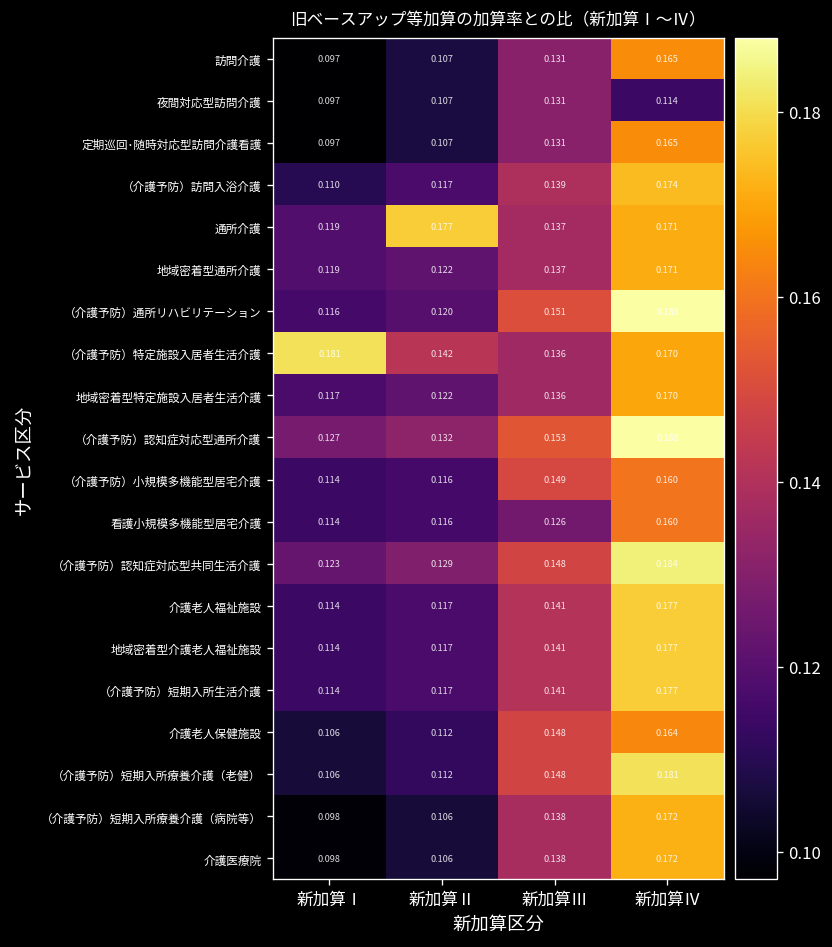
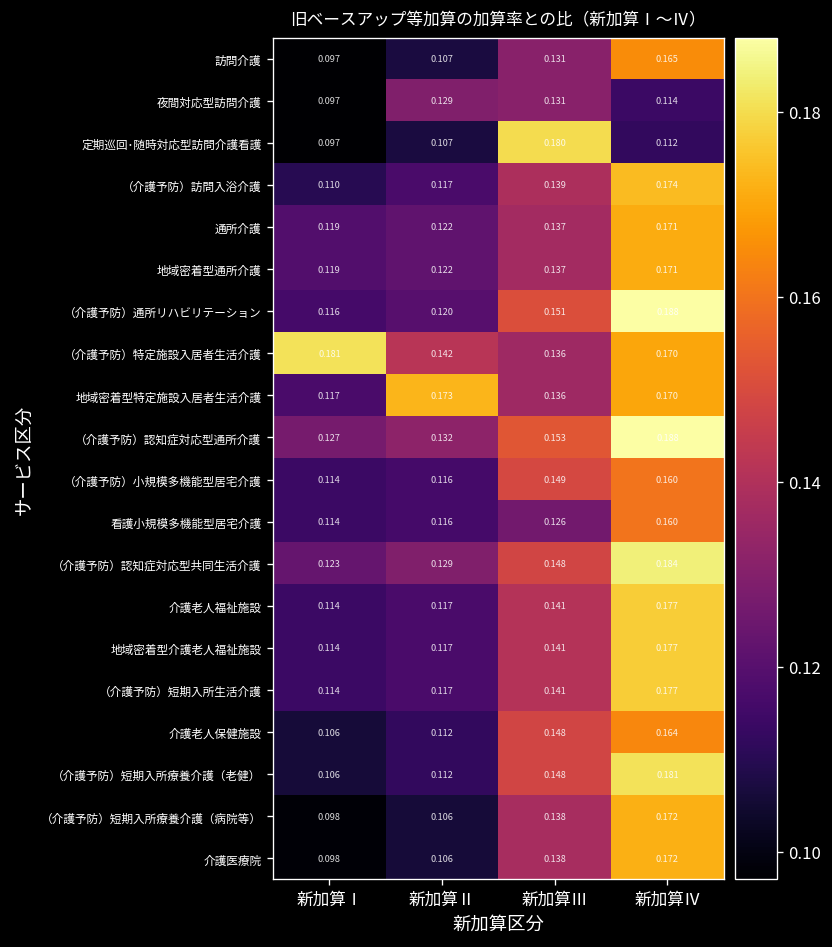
  {
    "訪問介護": {
      "新加算Ⅰ": 0.097,
      "新加算Ⅱ": 0.107,
      "新加算Ⅲ": 0.131,
      "新加算Ⅳ": 0.165
    },
    "夜間対応型訪問介護": {
      "新加算Ⅰ": 0.097,
-     "新加算Ⅱ": 0.107,
+     "新加算Ⅱ": 0.129,
      "新加算Ⅲ": 0.131,
      "新加算Ⅳ": 0.114
    },
    "定期巡回･随時対応型訪問介護看護": {
      "新加算Ⅰ": 0.097,
      "新加算Ⅱ": 0.107,
-     "新加算Ⅲ": 0.131,
-     "新加算Ⅳ": 0.165
+     "新加算Ⅲ": 0.180,
+     "新加算Ⅳ": 0.112
    },
    "（介護予防）訪問入浴介護": {
      "新加算Ⅰ": 0.110,
      "新加算Ⅱ": 0.117,
      "新加算Ⅲ": 0.139,
      "新加算Ⅳ": 0.174
    },
    "通所介護": {
      "新加算Ⅰ": 0.119,
-     "新加算Ⅱ": 0.177,
+     "新加算Ⅱ": 0.122,
      "新加算Ⅲ": 0.137,
      "新加算Ⅳ": 0.171
    },
    "地域密着型通所介護": {
      "新加算Ⅰ": 0.119,
      "新加算Ⅱ": 0.122,
      "新加算Ⅲ": 0.137,
      "新加算Ⅳ": 0.171
    },
    "（介護予防）通所リハビリテーション": {
      "新加算Ⅰ": 0.116,
      "新加算Ⅱ": 0.120,
      "新加算Ⅲ": 0.151,
      "新加算Ⅳ": 0.188
    },
    "（介護予防）特定施設入居者生活介護": {
      "新加算Ⅰ": 0.181,
      "新加算Ⅱ": 0.142,
      "新加算Ⅲ": 0.136,
      "新加算Ⅳ": 0.170
    },
    "地域密着型特定施設入居者生活介護": {
      "新加算Ⅰ": 0.117,
-     "新加算Ⅱ": 0.122,
+     "新加算Ⅱ": 0.173,
      "新加算Ⅲ": 0.136,
      "新加算Ⅳ": 0.170
    },
    "（介護予防）認知症対応型通所介護": {
      "新加算Ⅰ": 0.127,
      "新加算Ⅱ": 0.132,
      "新加算Ⅲ": 0.153,
      "新加算Ⅳ": 0.188
    },
    "（介護予防）小規模多機能型居宅介護": {
      "新加算Ⅰ": 0.114,
      "新加算Ⅱ": 0.116,
      "新加算Ⅲ": 0.149,
      "新加算Ⅳ": 0.160
    },
    "看護小規模多機能型居宅介護": {
      "新加算Ⅰ": 0.114,
      "新加算Ⅱ": 0.116,
      "新加算Ⅲ": 0.126,
      "新加算Ⅳ": 0.160
    },
    "（介護予防）認知症対応型共同生活介護": {
      "新加算Ⅰ": 0.123,
      "新加算Ⅱ": 0.129,
      "新加算Ⅲ": 0.148,
      "新加算Ⅳ": 0.184
    },
    "介護老人福祉施設": {
      "新加算Ⅰ": 0.114,
      "新加算Ⅱ": 0.117,
      "新加算Ⅲ": 0.141,
      "新加算Ⅳ": 0.177
    },
    "地域密着型介護老人福祉施設": {
      "新加算Ⅰ": 0.114,
      "新加算Ⅱ": 0.117,
      "新加算Ⅲ": 0.141,
      "新加算Ⅳ": 0.177
    },
    "（介護予防）短期入所生活介護": {
      "新加算Ⅰ": 0.114,
      "新加算Ⅱ": 0.117,
      "新加算Ⅲ": 0.141,
      "新加算Ⅳ": 0.177
    },
    "介護老人保健施設": {
      "新加算Ⅰ": 0.106,
      "新加算Ⅱ": 0.112,
      "新加算Ⅲ": 0.148,
      "新加算Ⅳ": 0.164
    },
    "（介護予防）短期入所療養介護（老健）": {
      "新加算Ⅰ": 0.106,
      "新加算Ⅱ": 0.112,
      "新加算Ⅲ": 0.148,
      "新加算Ⅳ": 0.181
    },
    "（介護予防）短期入所療養介護（病院等）": {
      "新加算Ⅰ": 0.098,
      "新加算Ⅱ": 0.106,
      "新加算Ⅲ": 0.138,
      "新加算Ⅳ": 0.172
    },
    "介護医療院": {
      "新加算Ⅰ": 0.098,
      "新加算Ⅱ": 0.106,
      "新加算Ⅲ": 0.138,
      "新加算Ⅳ": 0.172
    }
  }
